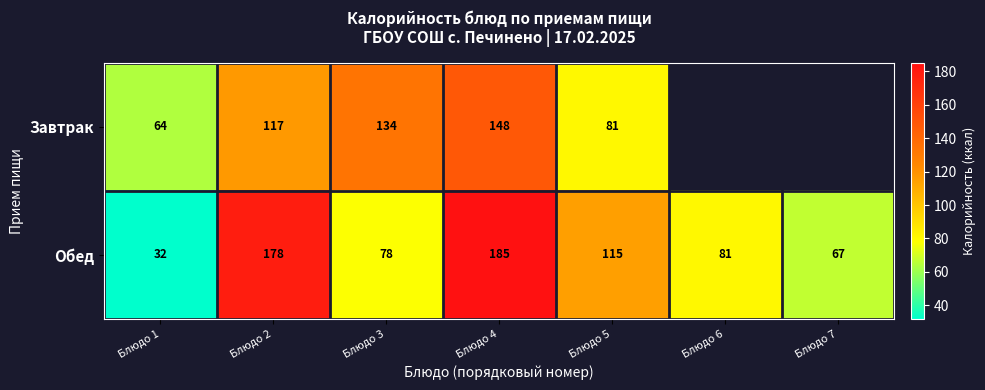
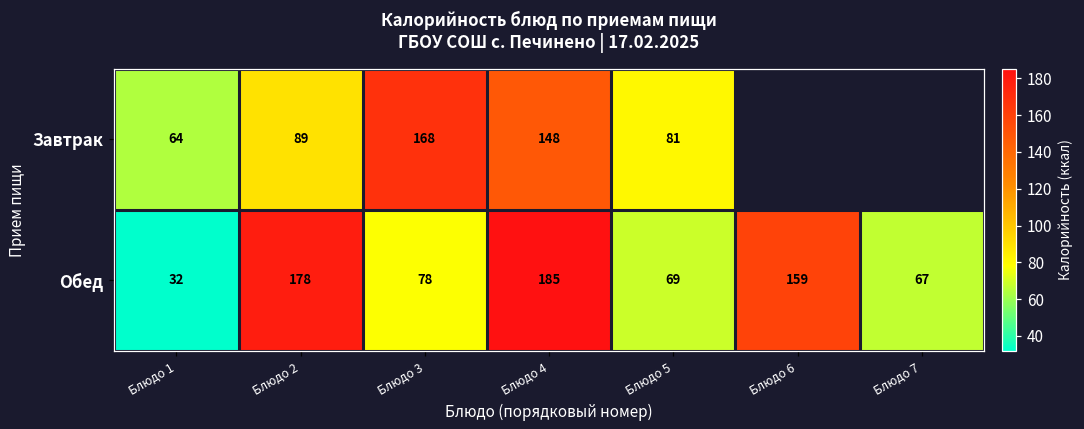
  {
    "Завтрак": {
      "Блюдо 1": 64,
-     "Блюдо 2": 117,
-     "Блюдо 3": 134,
+     "Блюдо 2": 89,
+     "Блюдо 3": 168,
      "Блюдо 4": 148,
      "Блюдо 5": 81
    },
    "Обед": {
      "Блюдо 1": 32,
      "Блюдо 2": 178,
      "Блюдо 3": 78,
      "Блюдо 4": 185,
-     "Блюдо 5": 115,
-     "Блюдо 6": 81,
+     "Блюдо 5": 69,
+     "Блюдо 6": 159,
      "Блюдо 7": 67
    }
  }
